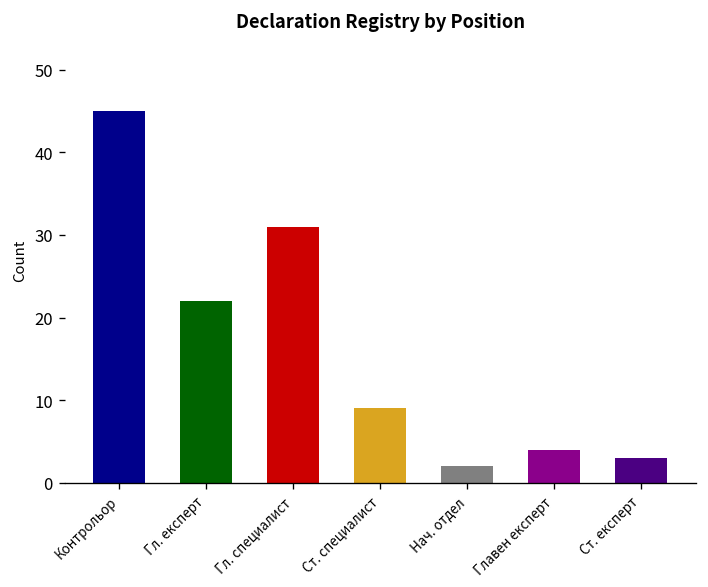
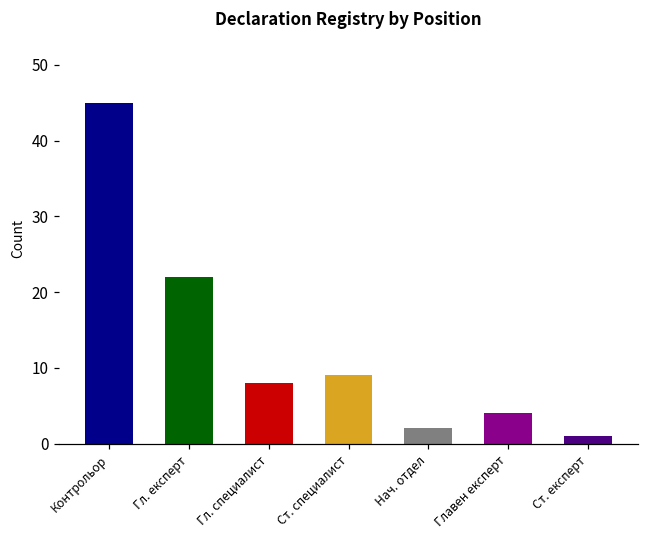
  {
    "Контрольор": 45,
    "Гл. експерт": 22,
-   "Гл. специалист": 31,
+   "Гл. специалист": 8,
    "Ст. специалист": 9,
    "Нач. отдел": 2,
    "Главен експерт": 4,
-   "Ст. експерт": 3
+   "Ст. експерт": 1
  }
